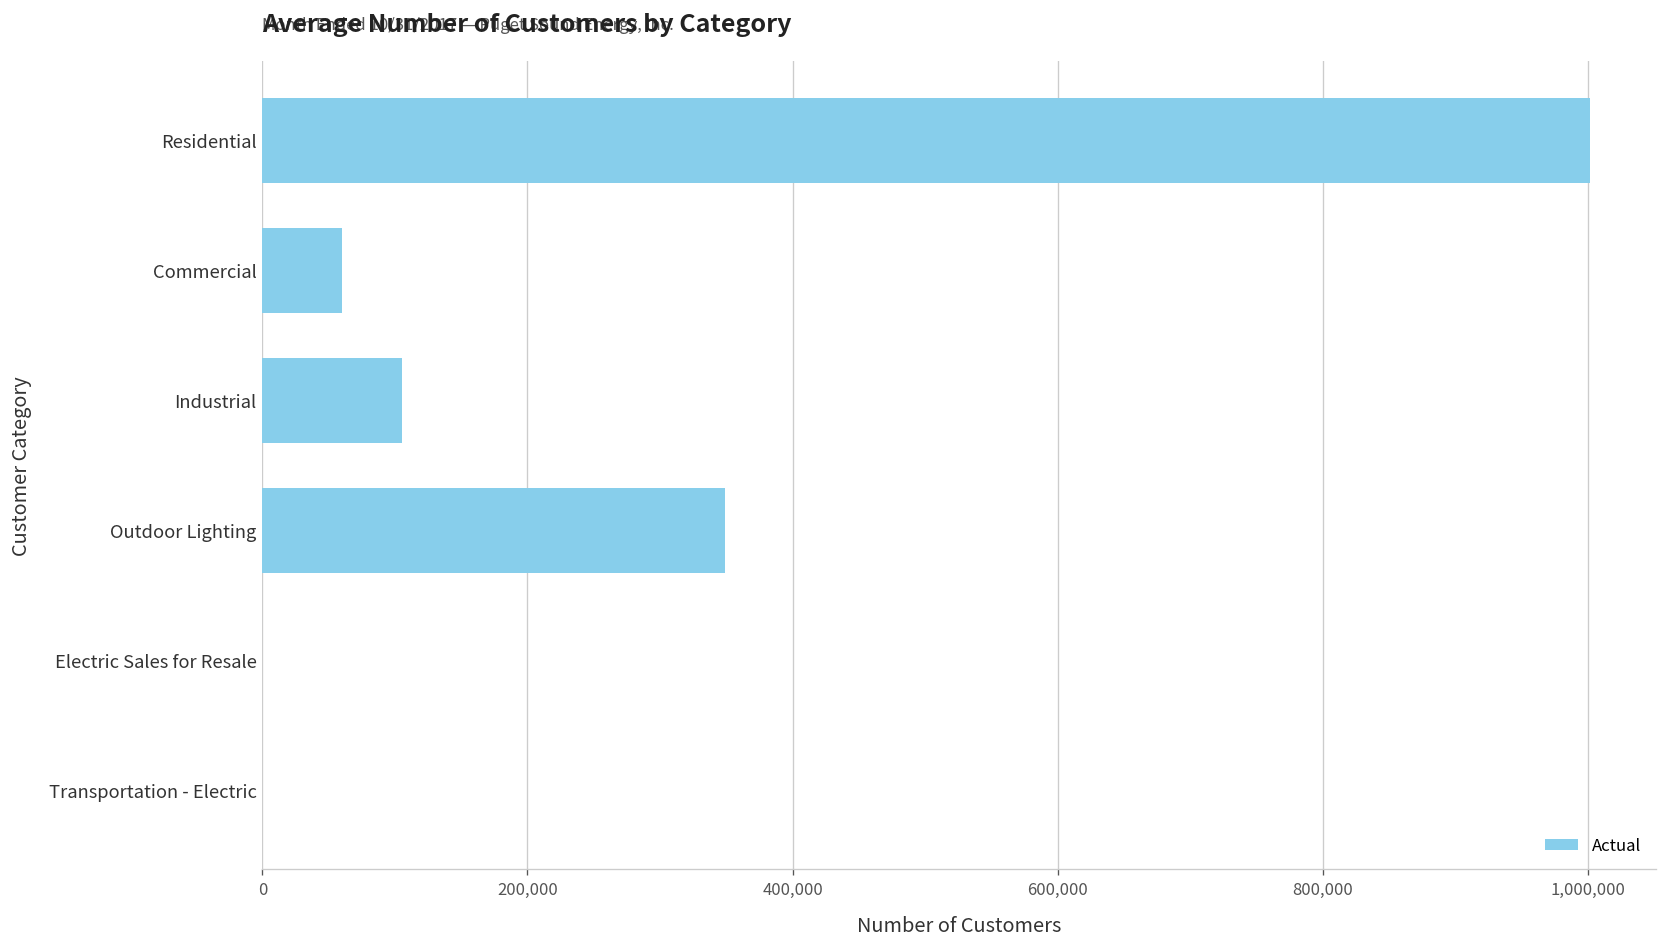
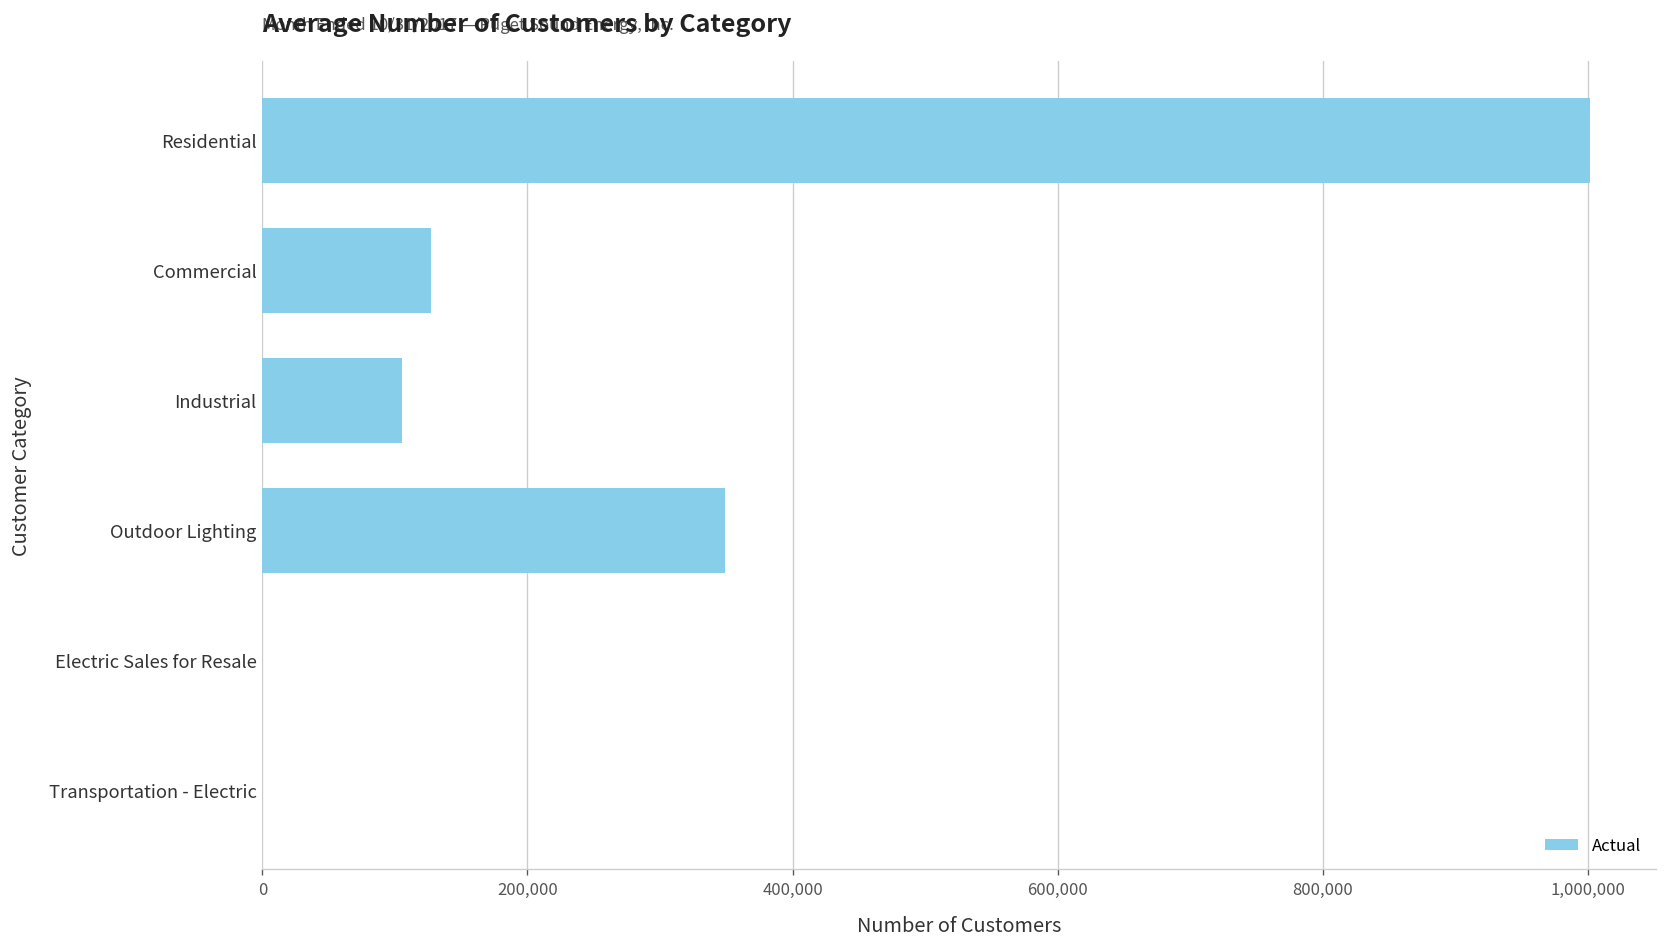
  {
    "Residential": "1,001,000",
-   "Commercial": "60,000",
+   "Commercial": "127,000",
    "Industrial": "105,000",
    "Outdoor Lighting": "349,000"
  }
